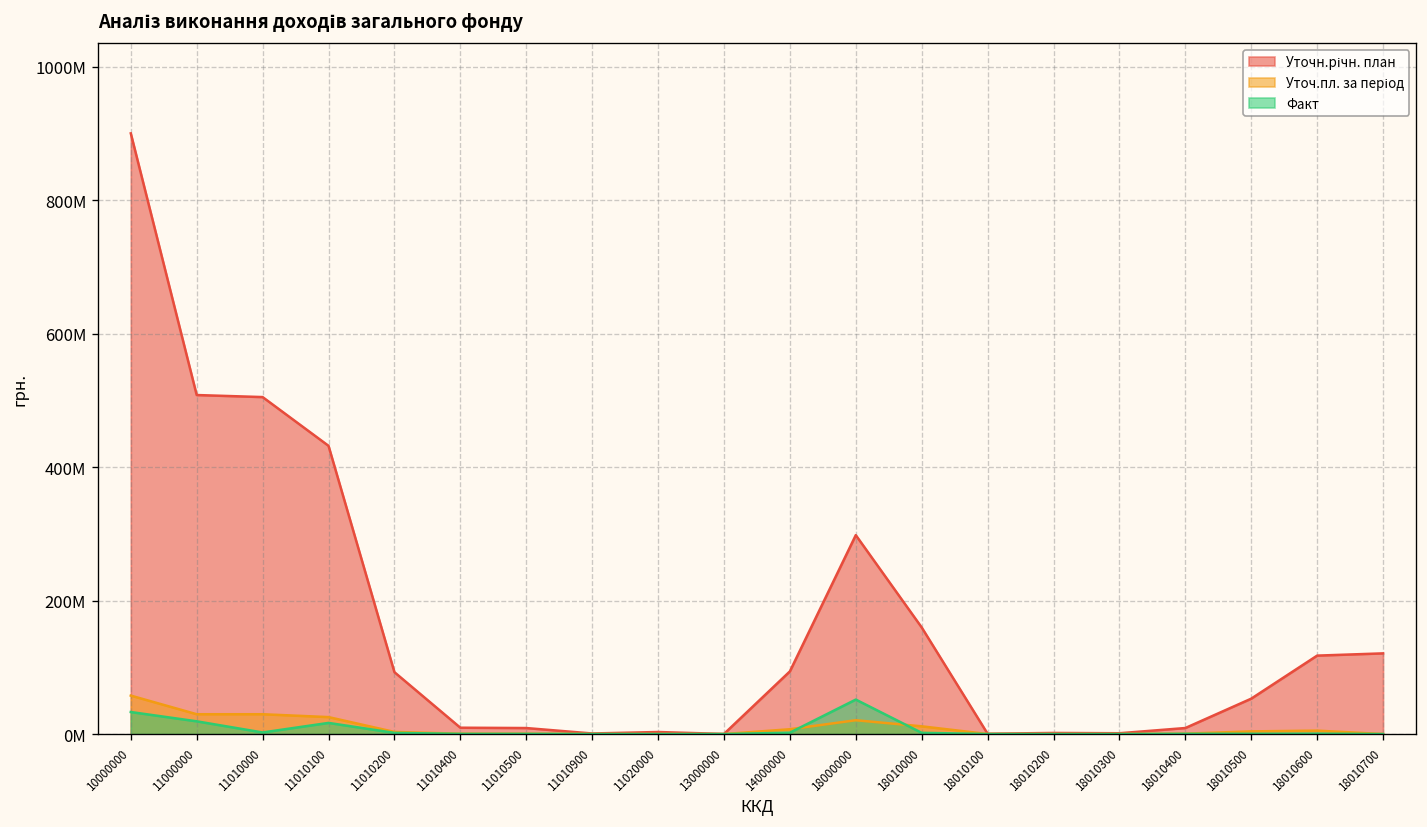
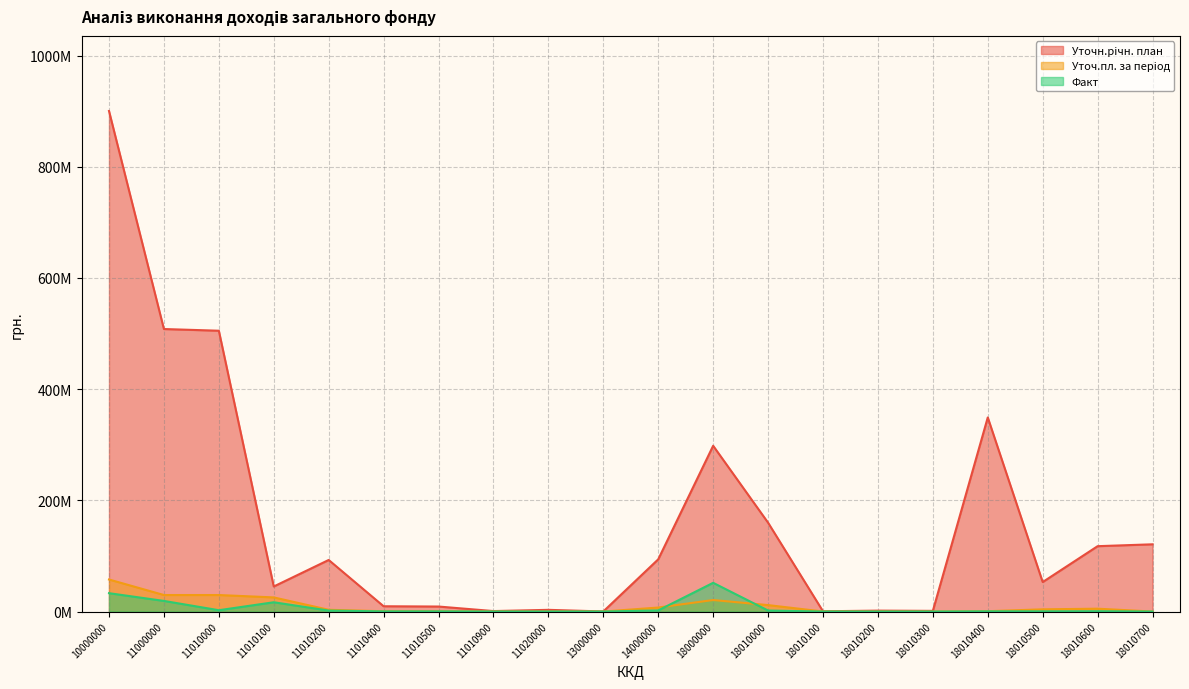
  {
    "Уточн.річн. план": {
      "10000000": 900000000,
      "11000000": 510000000,
      "11010000": 510000000,
-     "11010100": 430000000,
+     "11010100": 50000000,
      "11010200": 90000000,
      "11010400": 10000000,
      "11010500": 10000000,
      "14000000": 90000000,
      "18000000": 300000000,
      "18010000": 160000000,
-     "18010400": 10000000,
+     "18010400": 350000000,
      "18010500": 50000000,
      "18010600": 120000000,
      "18010700": 120000000
    },
    "Уточ.пл. за період": {
      "10000000": 60000000,
      "11000000": 30000000,
      "11010000": 30000000,
      "11010100": 30000000,
      "14000000": 10000000,
      "18000000": 20000000,
      "18010000": 10000000
    },
    "Факт": {
      "10000000": 30000000,
      "11000000": 20000000,
      "11010000": 0,
      "11010100": 20000000,
      "14000000": 0,
      "18000000": 50000000,
      "18010000": 0
    }
  }
